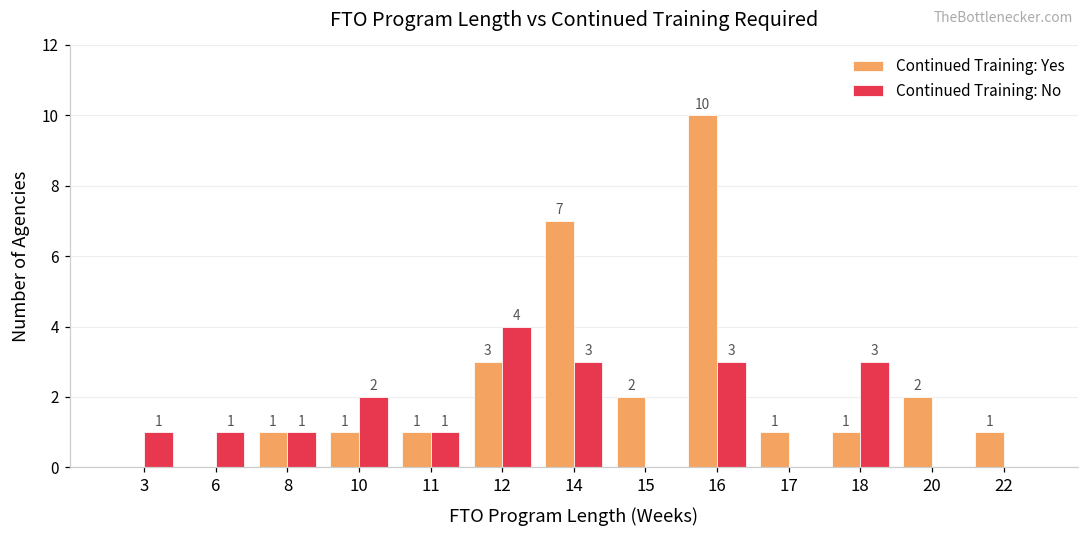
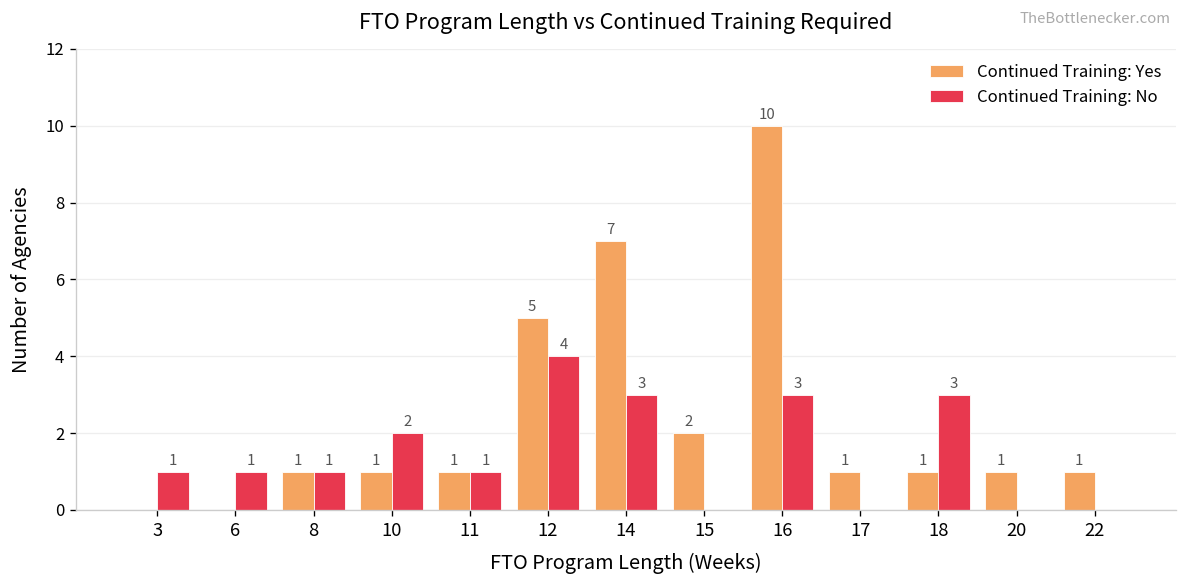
  {
    "Continued Training: Yes": {
      "8": 1,
      "10": 1,
      "11": 1,
-     "12": 3,
+     "12": 5,
      "14": 7,
      "15": 2,
      "16": 10,
      "17": 1,
      "18": 1,
-     "20": 2,
+     "20": 1,
      "22": 1
    },
    "Continued Training: No": {
      "3": 1,
      "6": 1,
      "8": 1,
      "10": 2,
      "11": 1,
      "12": 4,
      "14": 3,
      "16": 3,
      "18": 3
    }
  }
